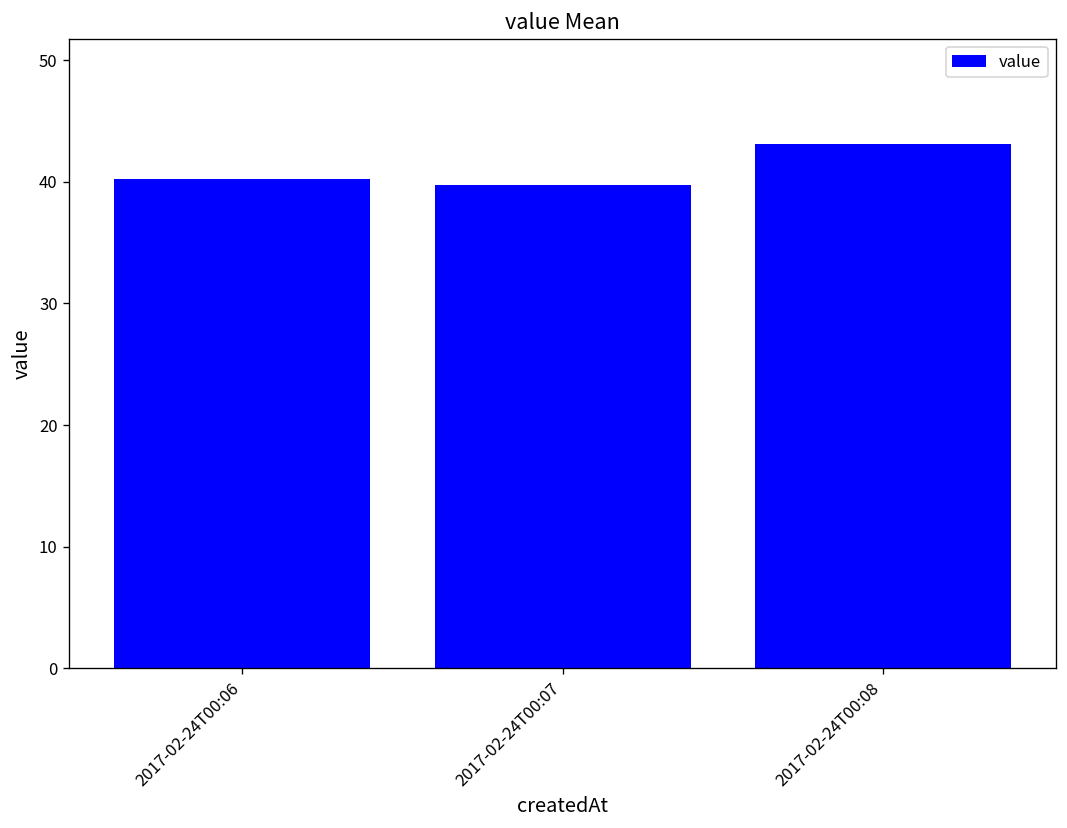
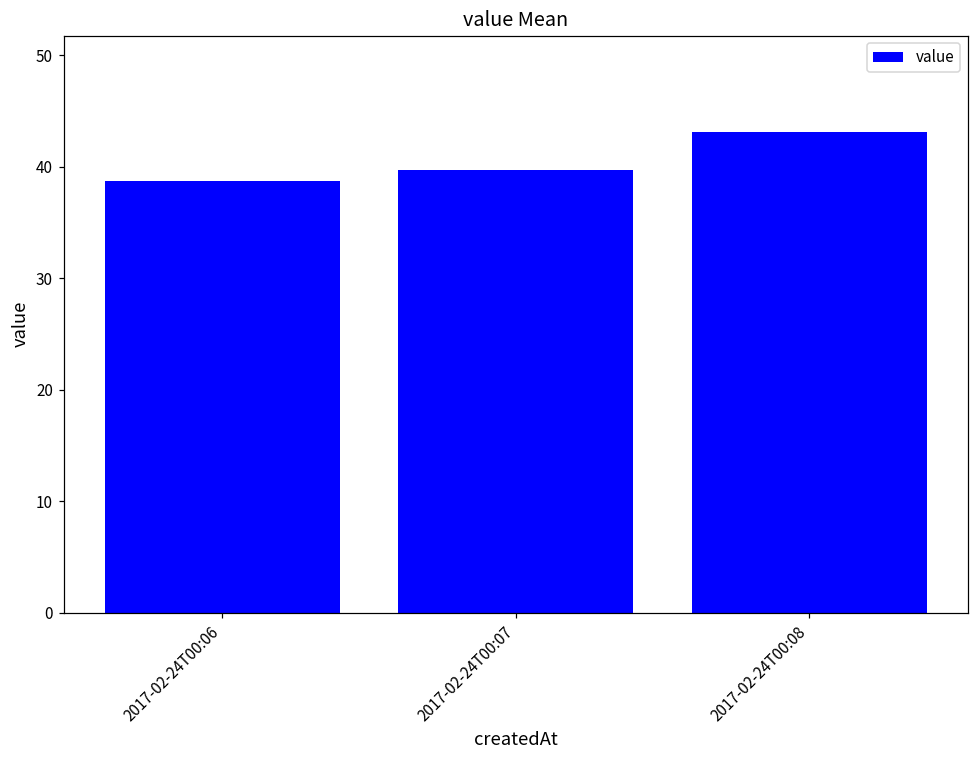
  {
-   "2017-02-24T00:06": 40.2,
+   "2017-02-24T00:06": 38.7,
    "2017-02-24T00:07": 39.7,
    "2017-02-24T00:08": 43.1
  }
